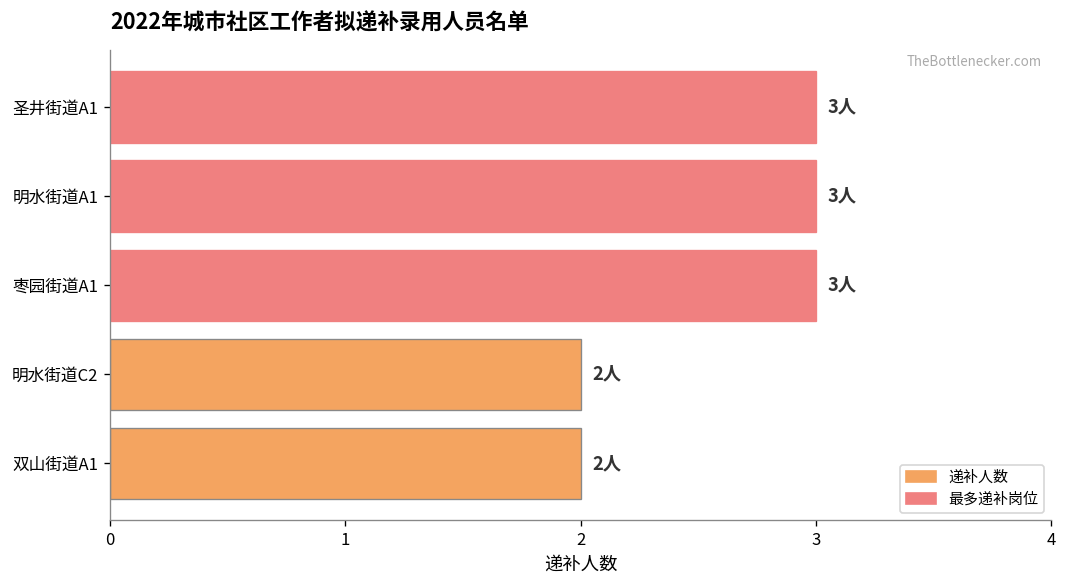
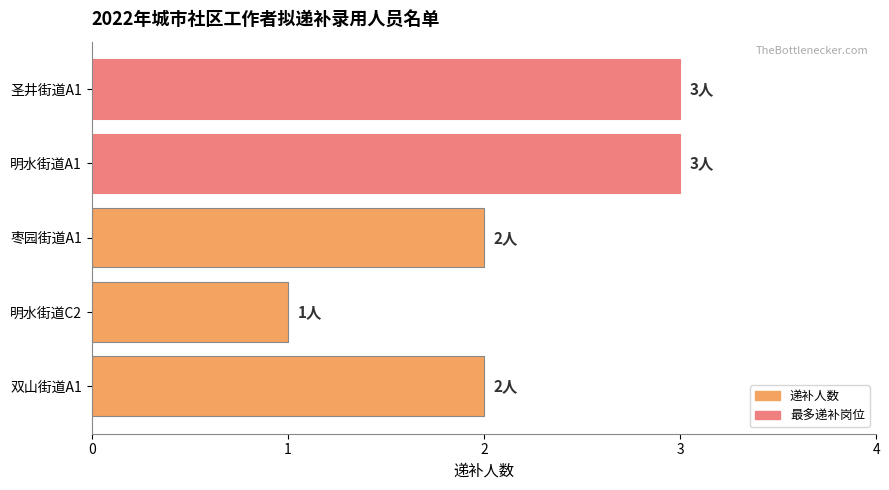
  {
    "圣井街道A1": "3人",
    "明水街道A1": "3人",
-   "枣园街道A1": "3人",
-   "明水街道C2": "2人",
+   "枣园街道A1": "2人",
+   "明水街道C2": "1人",
    "双山街道A1": "2人"
  }
